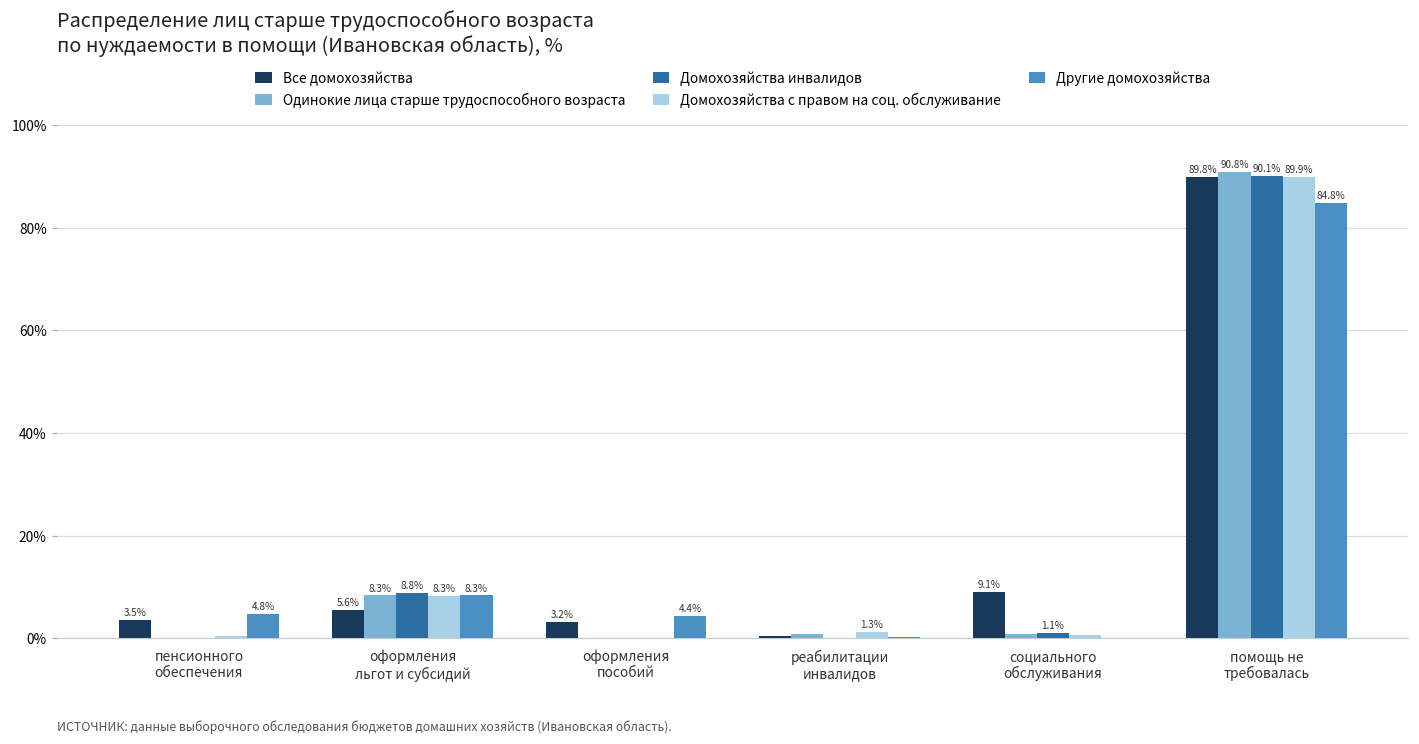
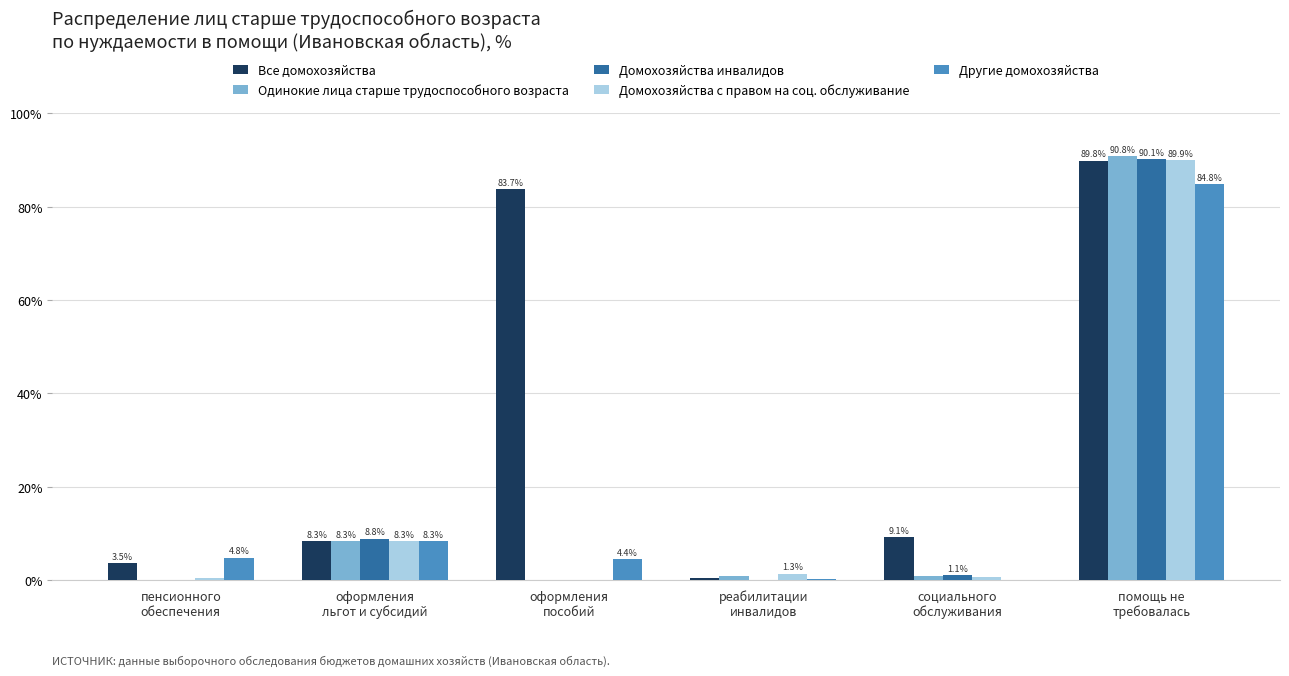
  {
    "Все домохозяйства": {
      "пенсионного обеспечения": "3.5%",
-     "оформления льгот и субсидий": "5.6%",
-     "оформления пособий": "3.2%",
+     "оформления льгот и субсидий": "8.3%",
+     "оформления пособий": "83.7%",
      "социального обслуживания": "9.1%",
      "помощь не требовалась": "89.8%"
    }
  }
